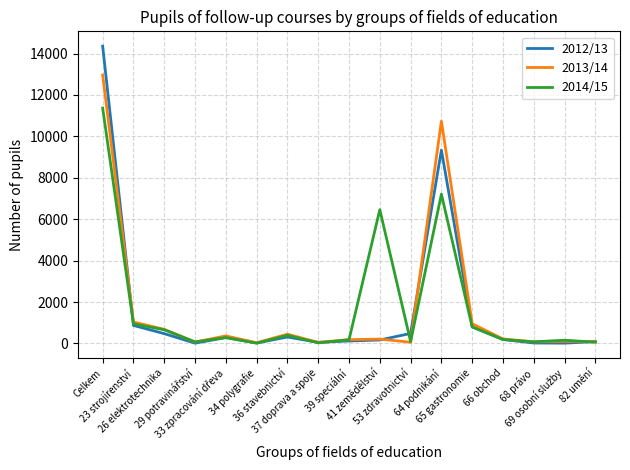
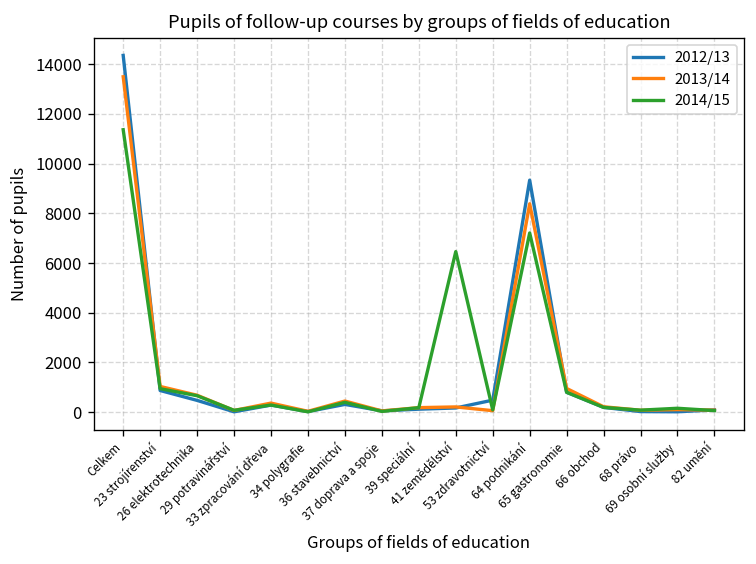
  {
    "2012/13": {
      "Celkem": 14400,
      "26 elektrotechnika": 500,
      "53 zdravotnictví": 500,
      "64 podnikání": 9300
    },
    "2013/14": {
-     "Celkem": 13000,
-     "64 podnikání": 10700,
+     "Celkem": 13500,
+     "64 podnikání": 8400,
      "65 gastronomie": 1000
    },
    "2014/15": {
      "Celkem": 11400,
      "41 zemědělství": 6500,
      "64 podnikání": 7200
    }
  }
